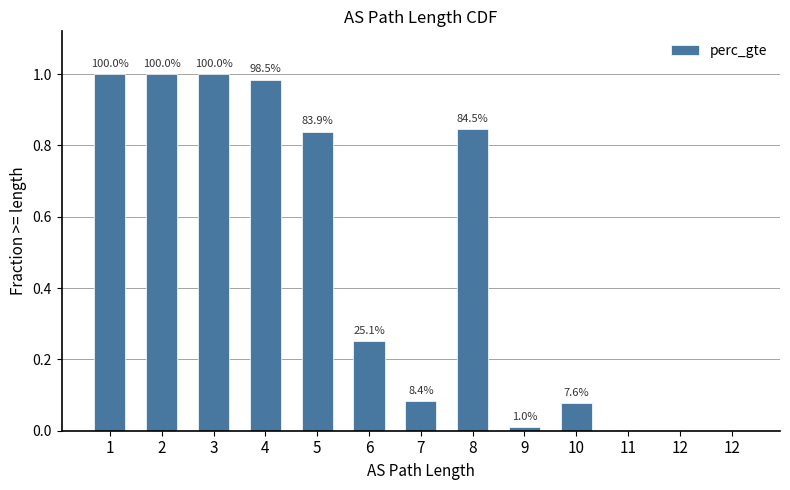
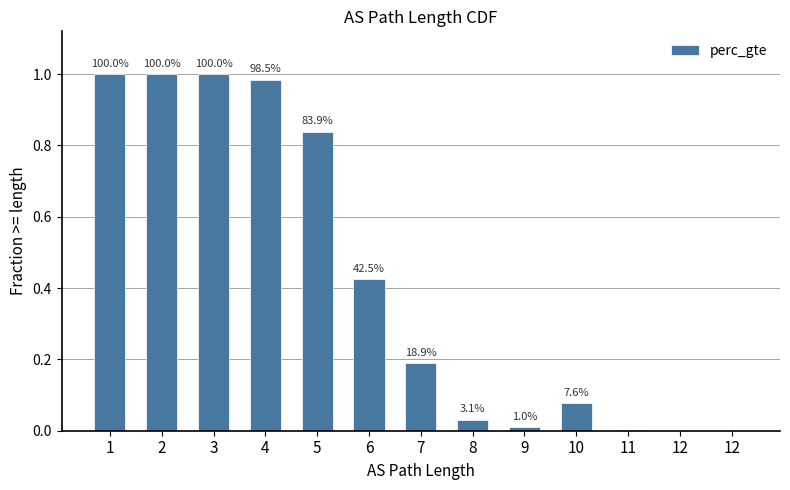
  {
    "1": "100.0%",
    "2": "100.0%",
    "3": "100.0%",
    "4": "98.5%",
    "5": "83.9%",
-   "6": "25.1%",
-   "7": "8.4%",
-   "8": "84.5%",
+   "6": "42.5%",
+   "7": "18.9%",
+   "8": "3.1%",
    "9": "1.0%",
    "10": "7.6%"
  }
